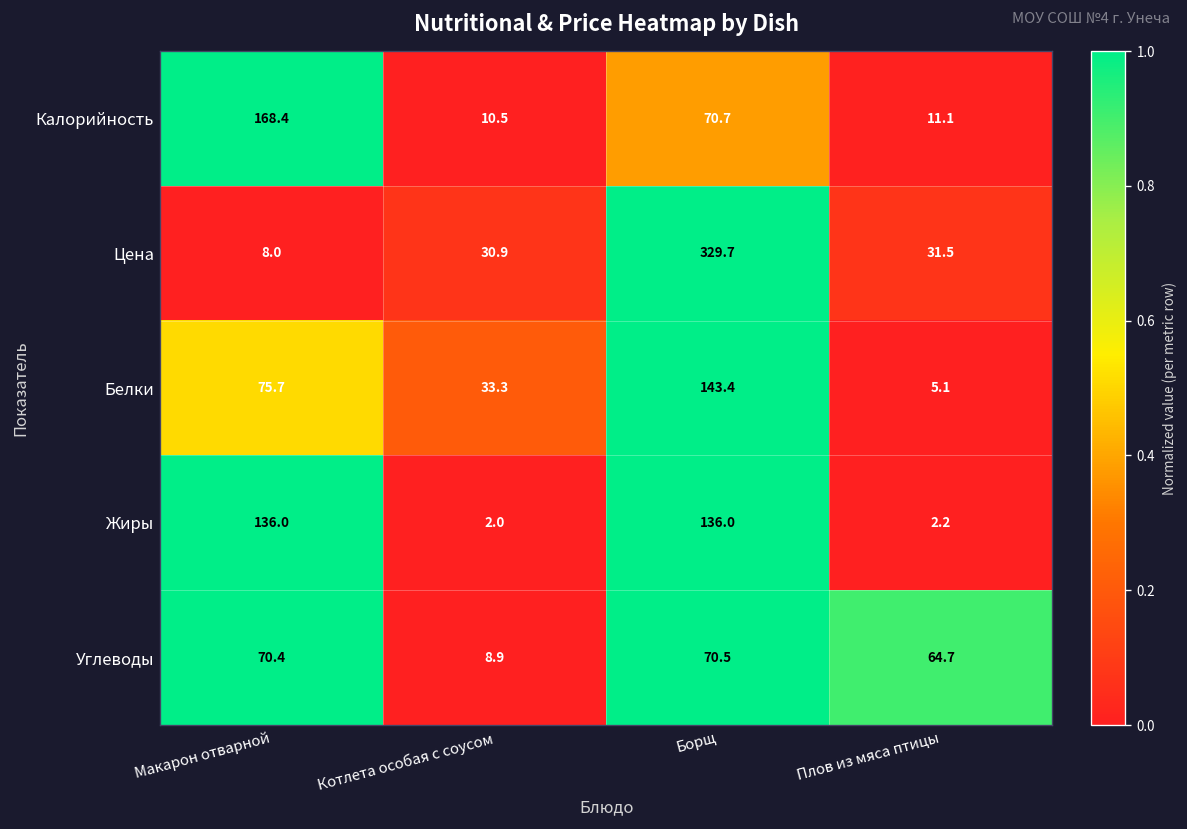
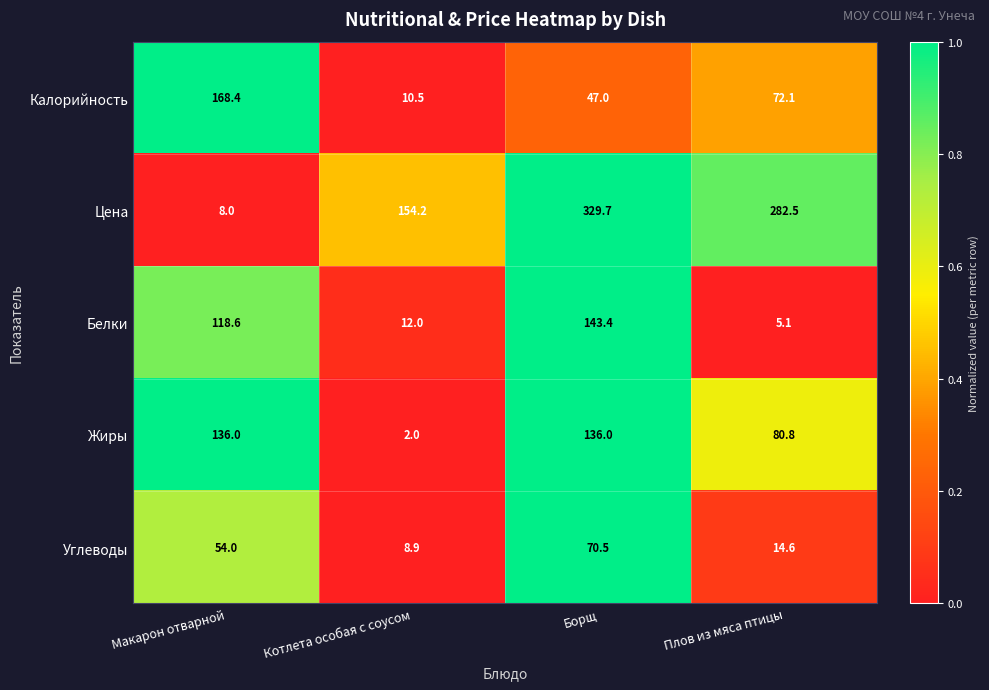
  {
    "Калорийность": {
      "Макарон отварной": 168.4,
      "Котлета особая с соусом": 10.5,
-     "Борщ": 70.7,
-     "Плов из мяса птицы": 11.1
+     "Борщ": 47.0,
+     "Плов из мяса птицы": 72.1
    },
    "Цена": {
      "Макарон отварной": 8.0,
-     "Котлета особая с соусом": 30.9,
+     "Котлета особая с соусом": 154.2,
      "Борщ": 329.7,
-     "Плов из мяса птицы": 31.5
+     "Плов из мяса птицы": 282.5
    },
    "Белки": {
-     "Макарон отварной": 75.7,
-     "Котлета особая с соусом": 33.3,
+     "Макарон отварной": 118.6,
+     "Котлета особая с соусом": 12.0,
      "Борщ": 143.4,
      "Плов из мяса птицы": 5.1
    },
    "Жиры": {
      "Макарон отварной": 136.0,
      "Котлета особая с соусом": 2.0,
      "Борщ": 136.0,
-     "Плов из мяса птицы": 2.2
+     "Плов из мяса птицы": 80.8
    },
    "Углеводы": {
-     "Макарон отварной": 70.4,
+     "Макарон отварной": 54.0,
      "Котлета особая с соусом": 8.9,
      "Борщ": 70.5,
-     "Плов из мяса птицы": 64.7
+     "Плов из мяса птицы": 14.6
    }
  }
